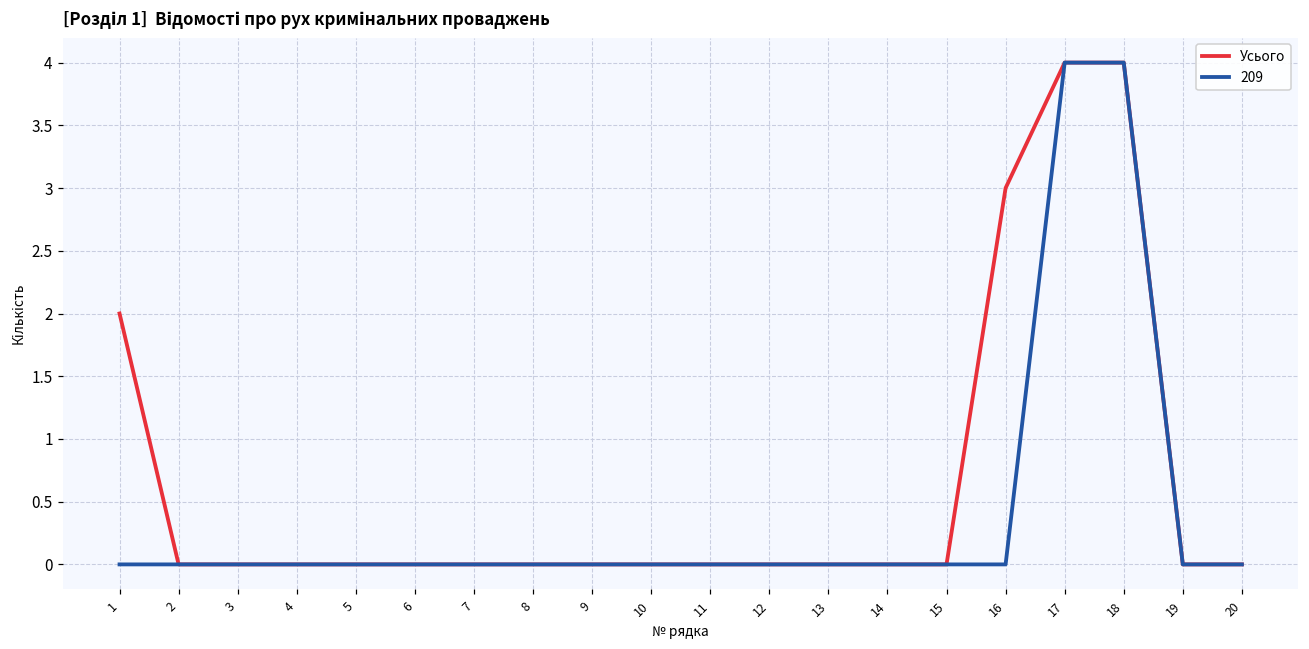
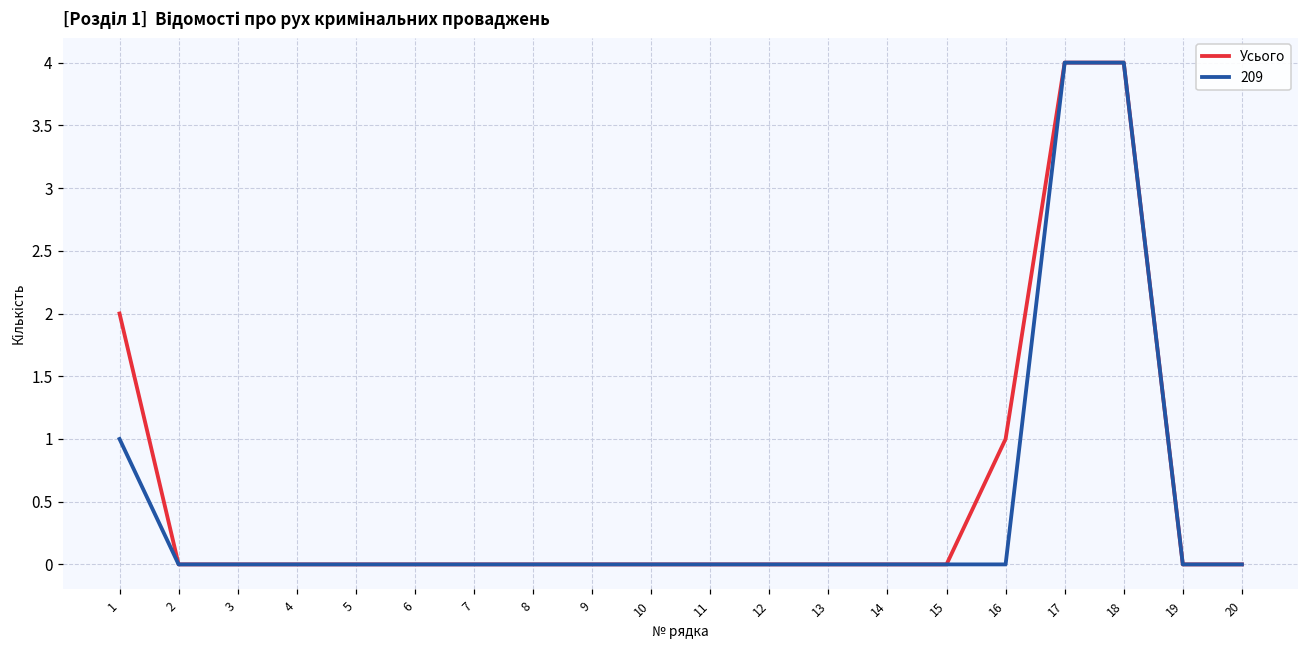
  {
    "Усього": {
      "1": 2,
-     "16": 3
+     "16": 1
    },
    "209": {
-     "1": 0,
+     "1": 1,
      "16": 0
    }
  }
